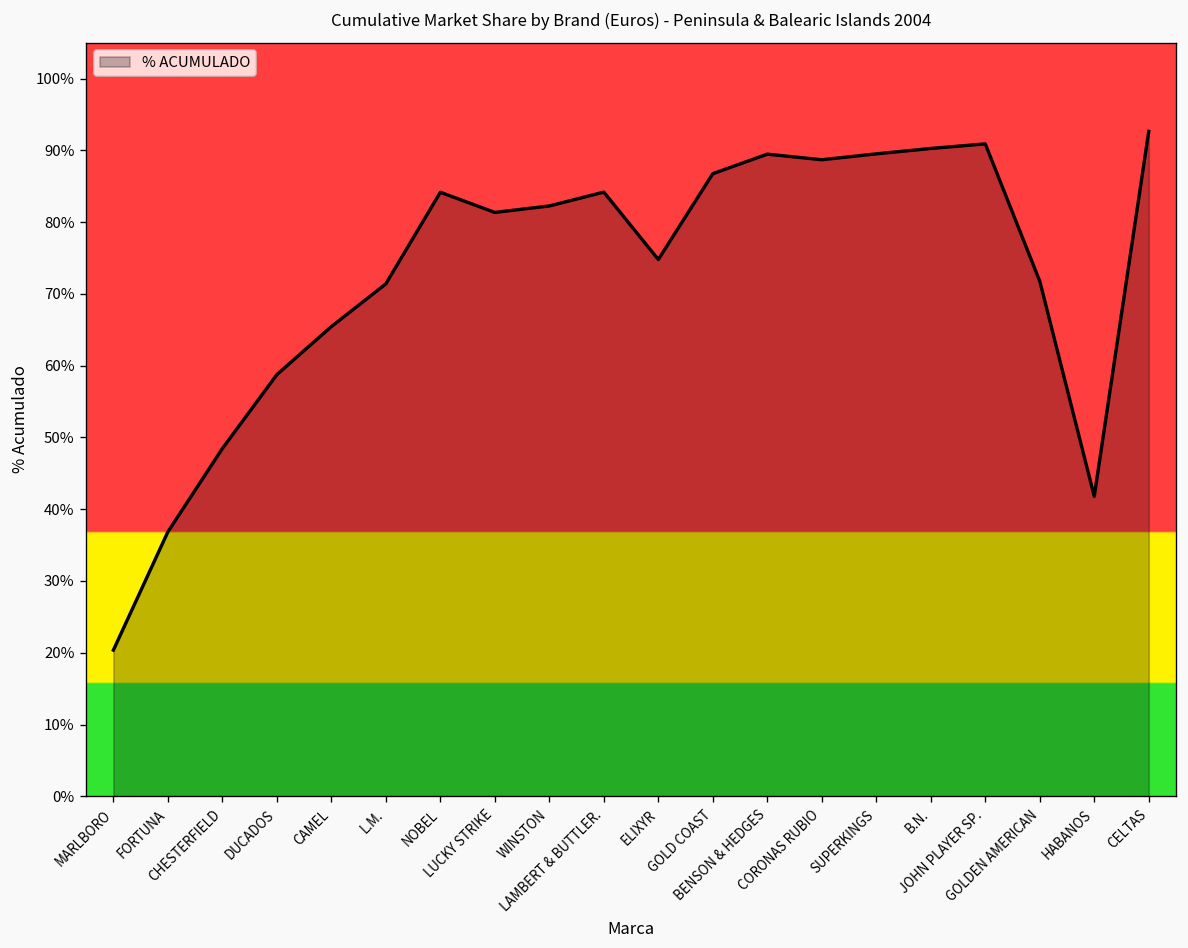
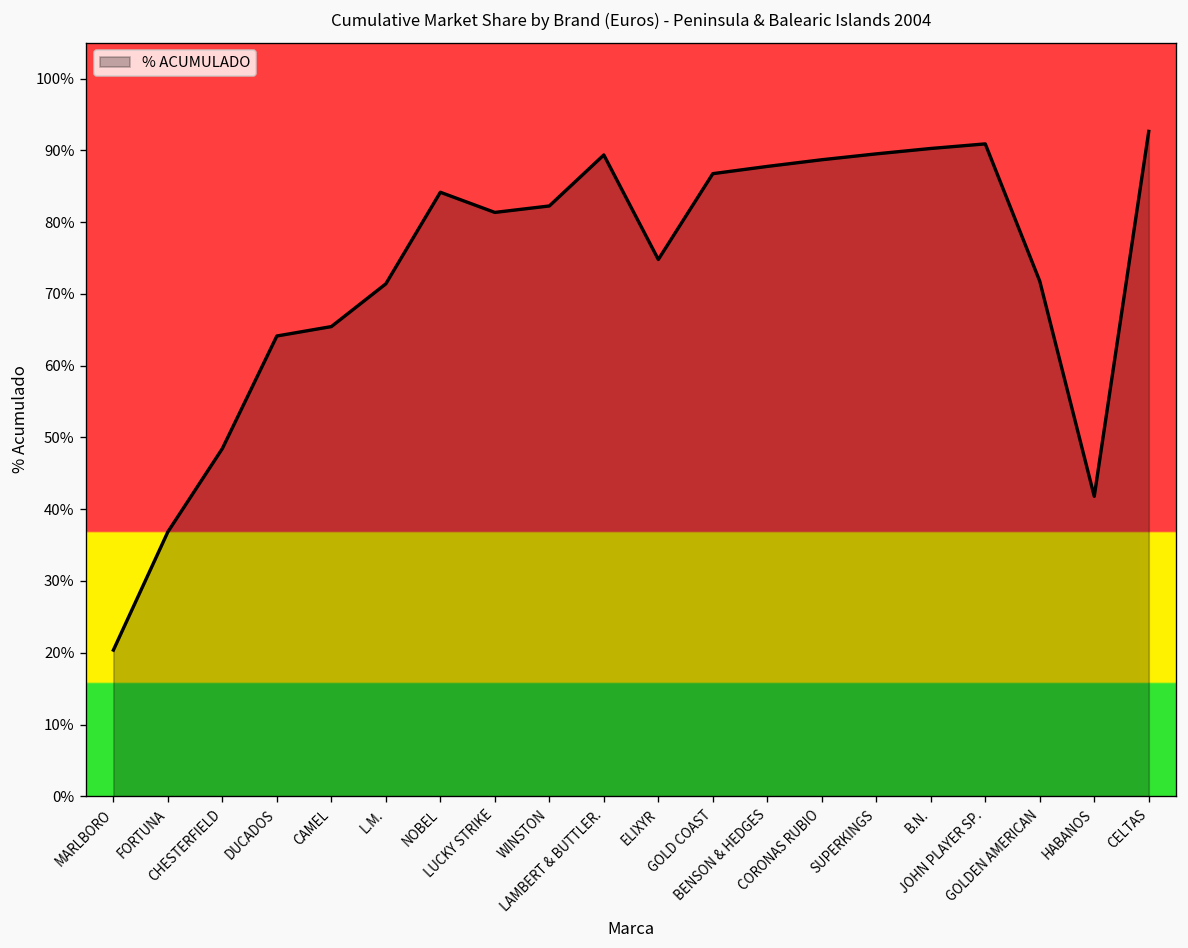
  {
    "MARLBORO": "20%",
    "FORTUNA": "37%",
    "CHESTERFIELD": "48%",
-   "DUCADOS": "59%",
+   "DUCADOS": "64%",
    "CAMEL": "65%",
    "L.M.": "71%",
    "NOBEL": "84%",
    "LUCKY STRIKE": "81%",
    "WINSTON": "82%",
-   "LAMBERT & BUTTLER.": "84%",
+   "LAMBERT & BUTTLER.": "89%",
    "ELIXYR": "75%",
    "GOLD COAST": "87%",
-   "BENSON & HEDGES": "89%",
+   "BENSON & HEDGES": "88%",
    "CORONAS RUBIO": "89%",
    "SUPERKINGS": "90%",
    "B.N.": "90%",
    "JOHN PLAYER SP.": "91%",
    "GOLDEN AMERICAN": "72%",
    "HABANOS": "42%",
    "CELTAS": "93%"
  }
